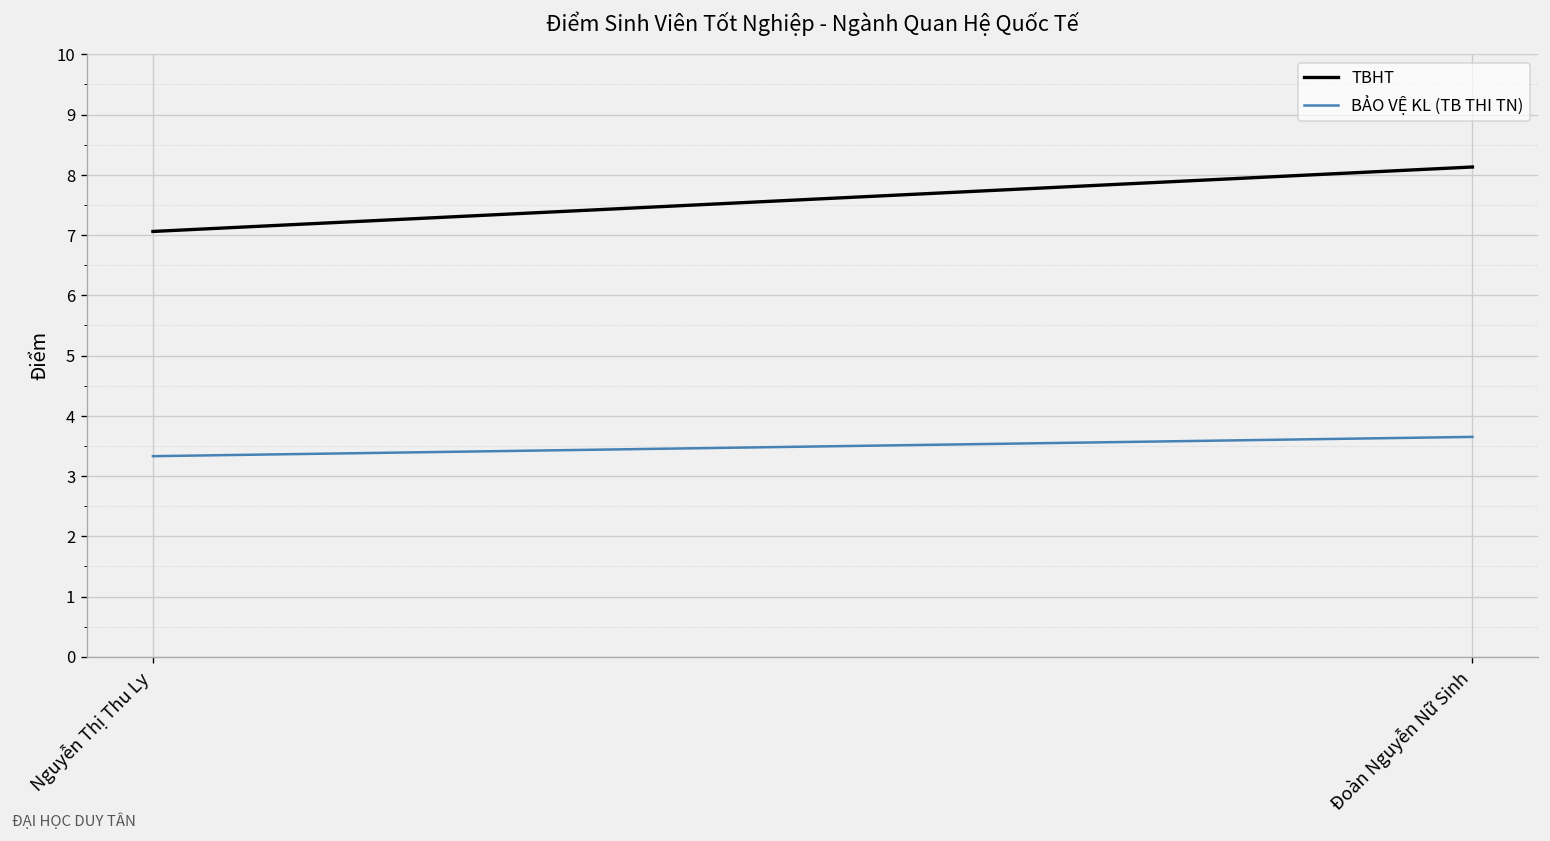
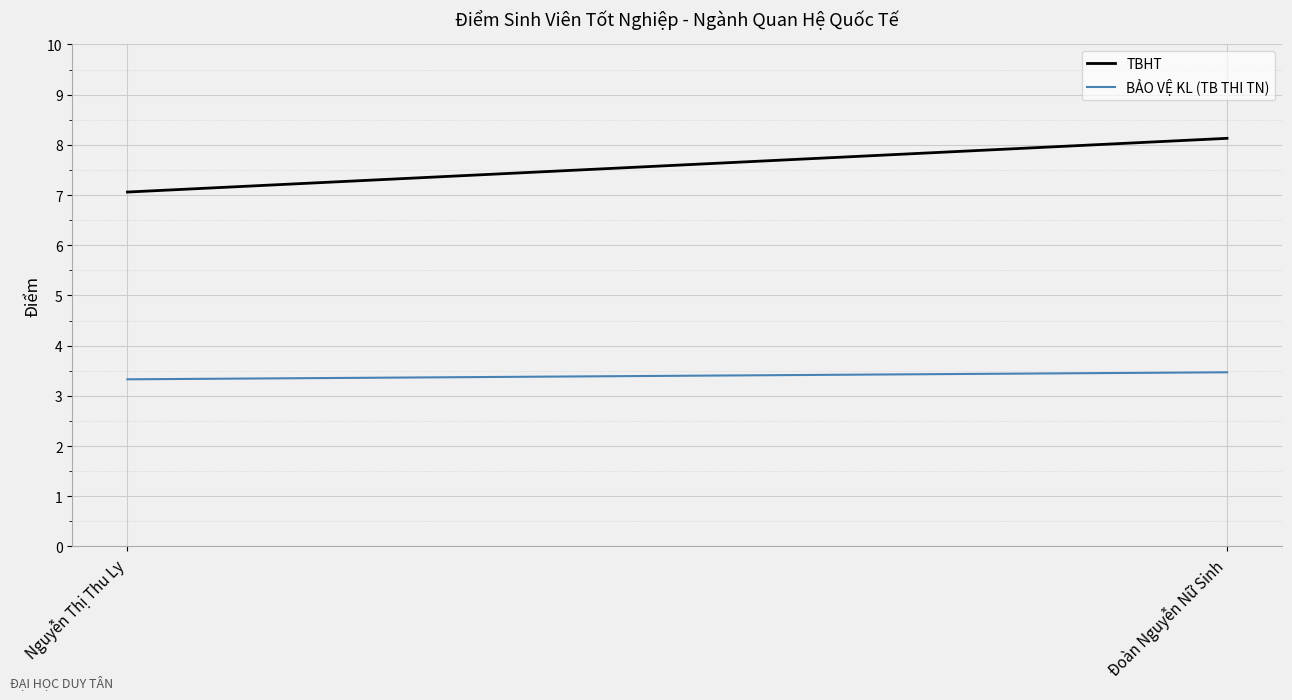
  {
    "TBHT": {
      "Nguyễn Thị Thu Ly": 7.1,
      "Đoàn Nguyễn Nữ Sinh": 8.1
    },
    "BẢO VỆ KL (TB THI TN)": {
      "Nguyễn Thị Thu Ly": 3.3,
-     "Đoàn Nguyễn Nữ Sinh": 3.7
+     "Đoàn Nguyễn Nữ Sinh": 3.5
    }
  }
